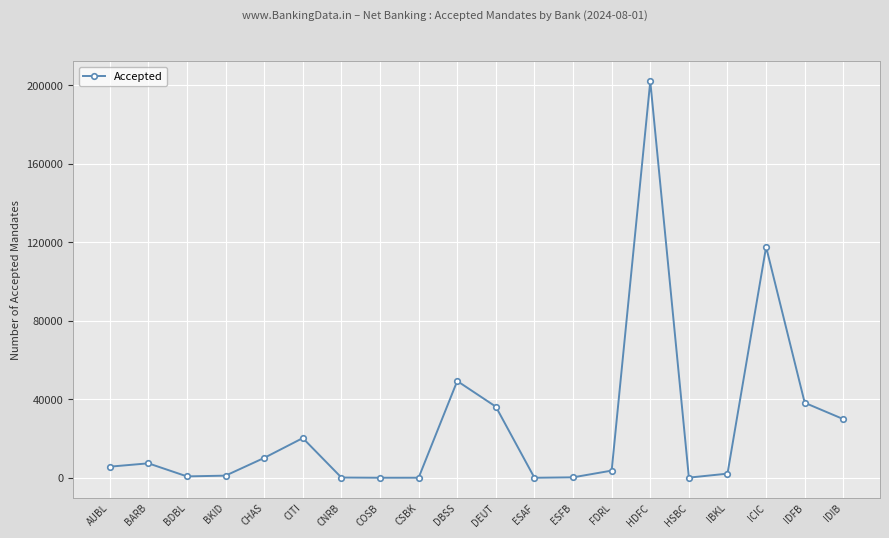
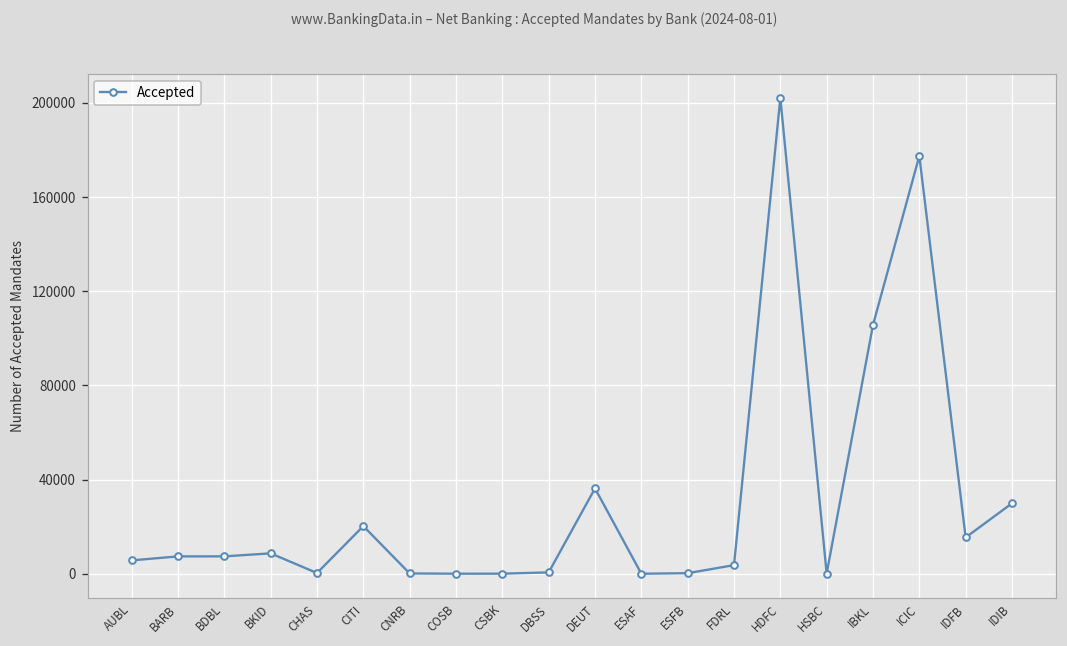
  {
    "AUBL": 6000,
    "BARB": 7000,
-   "BDBL": 1000,
-   "BKID": 1000,
-   "CHAS": 10000,
+   "BDBL": 7000,
+   "BKID": 9000,
+   "CHAS": 0,
    "CITI": 20000,
    "CNRB": 0,
    "COSB": 0,
    "CSBK": 0,
-   "DBSS": 49000,
+   "DBSS": 1000,
    "DEUT": 36000,
    "ESAF": 0,
    "ESFB": 0,
    "FDRL": 4000,
    "HDFC": 202000,
    "HSBC": 0,
-   "IBKL": 2000,
-   "ICIC": 118000,
-   "IDFB": 38000,
+   "IBKL": 106000,
+   "ICIC": 177000,
+   "IDFB": 15000,
    "IDIB": 30000
  }
